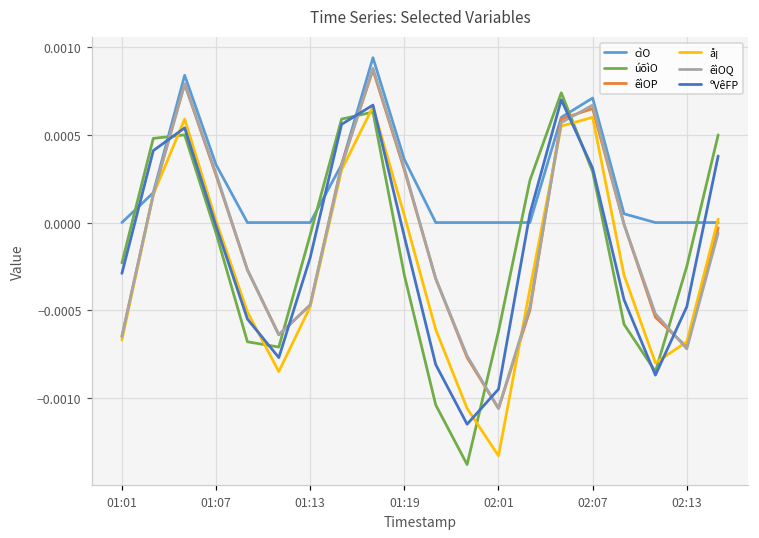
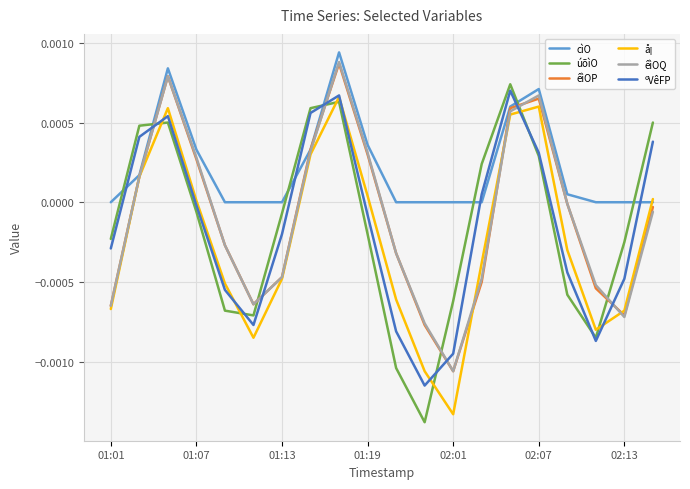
  {
    "úõìO": {
      "01:01": -0.00023,
      "01:07": -0.00006,
      "01:13": -0.00007,
-     "01:19": -0.0003,
+     "01:19": -0.0002,
      "02:01": -0.00062,
      "02:07": 0.0003,
      "02:13": -0.00025
    },
    "êìOP": {
      "02:07": 0.00065
    },
    "å¡": {
      "01:01": -0.00067,
      "01:07": 0.0000,
      "01:19": 0.00004,
      "02:01": -0.00133,
      "02:07": 0.0006,
      "02:13": -0.00068
    },
    "êìOQ": {
      "02:07": 0.00067
    }
  }
